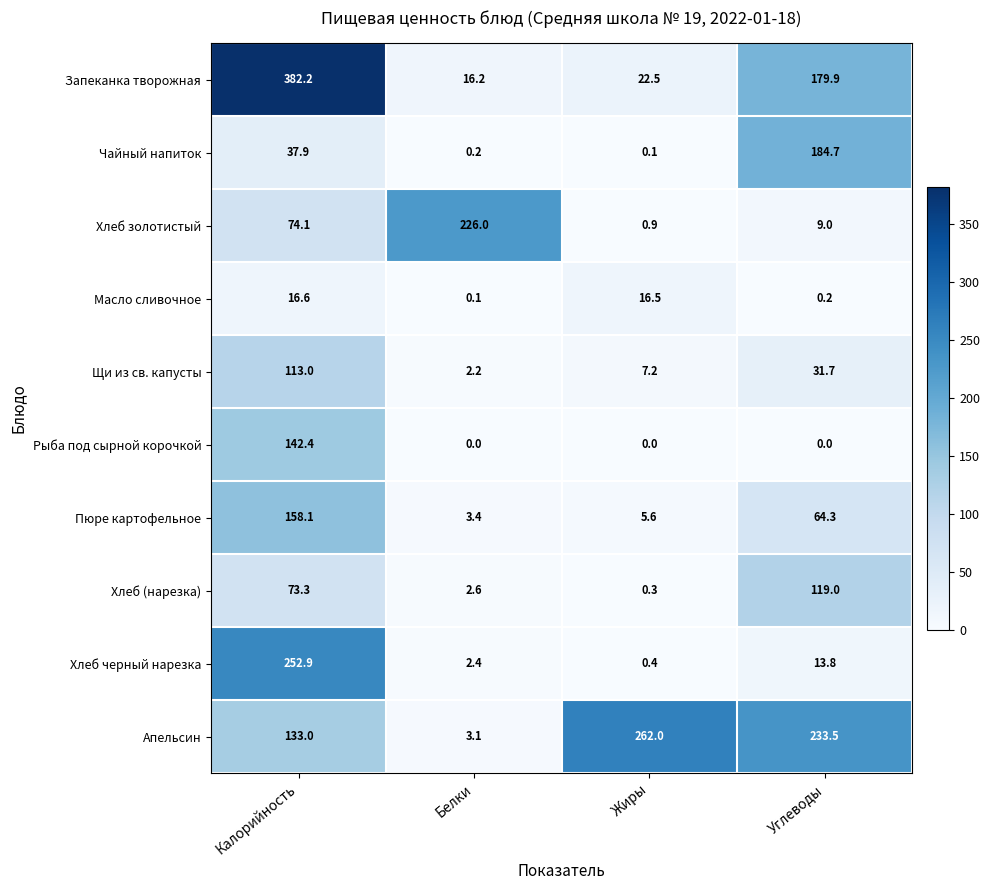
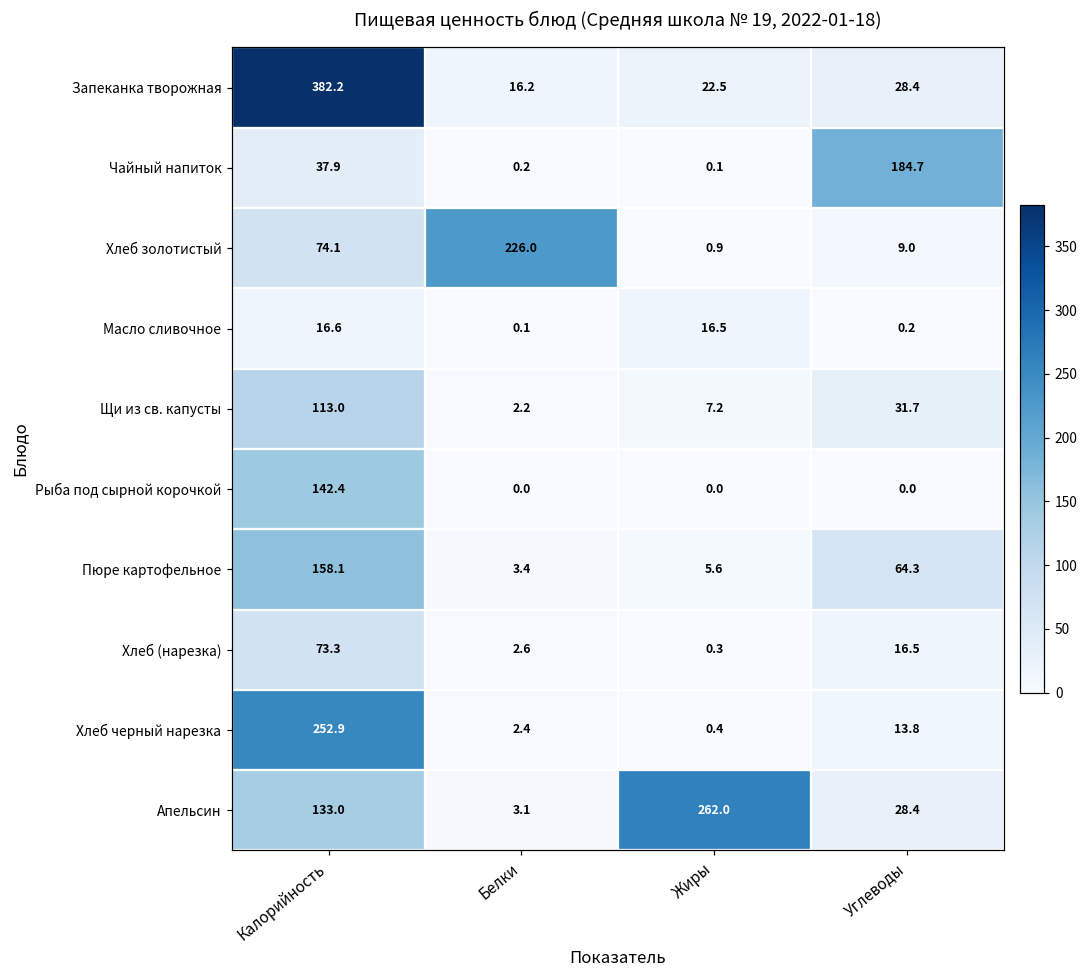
  {
    "Запеканка творожная": {
      "Калорийность": 382.2,
      "Белки": 16.2,
      "Жиры": 22.5,
-     "Углеводы": 179.9
+     "Углеводы": 28.4
    },
    "Чайный напиток": {
      "Калорийность": 37.9,
      "Белки": 0.2,
      "Жиры": 0.1,
      "Углеводы": 184.7
    },
    "Хлеб золотистый": {
      "Калорийность": 74.1,
      "Белки": 226.0,
      "Жиры": 0.9,
      "Углеводы": 9.0
    },
    "Масло сливочное": {
      "Калорийность": 16.6,
      "Белки": 0.1,
      "Жиры": 16.5,
      "Углеводы": 0.2
    },
    "Щи из св. капусты": {
      "Калорийность": 113.0,
      "Белки": 2.2,
      "Жиры": 7.2,
      "Углеводы": 31.7
    },
    "Рыба под сырной корочкой": {
      "Калорийность": 142.4,
      "Белки": 0.0,
      "Жиры": 0.0,
      "Углеводы": 0.0
    },
    "Пюре картофельное": {
      "Калорийность": 158.1,
      "Белки": 3.4,
      "Жиры": 5.6,
      "Углеводы": 64.3
    },
    "Хлеб (нарезка)": {
      "Калорийность": 73.3,
      "Белки": 2.6,
      "Жиры": 0.3,
-     "Углеводы": 119.0
+     "Углеводы": 16.5
    },
    "Хлеб черный нарезка": {
      "Калорийность": 252.9,
      "Белки": 2.4,
      "Жиры": 0.4,
      "Углеводы": 13.8
    },
    "Апельсин": {
      "Калорийность": 133.0,
      "Белки": 3.1,
      "Жиры": 262.0,
-     "Углеводы": 233.5
+     "Углеводы": 28.4
    }
  }
